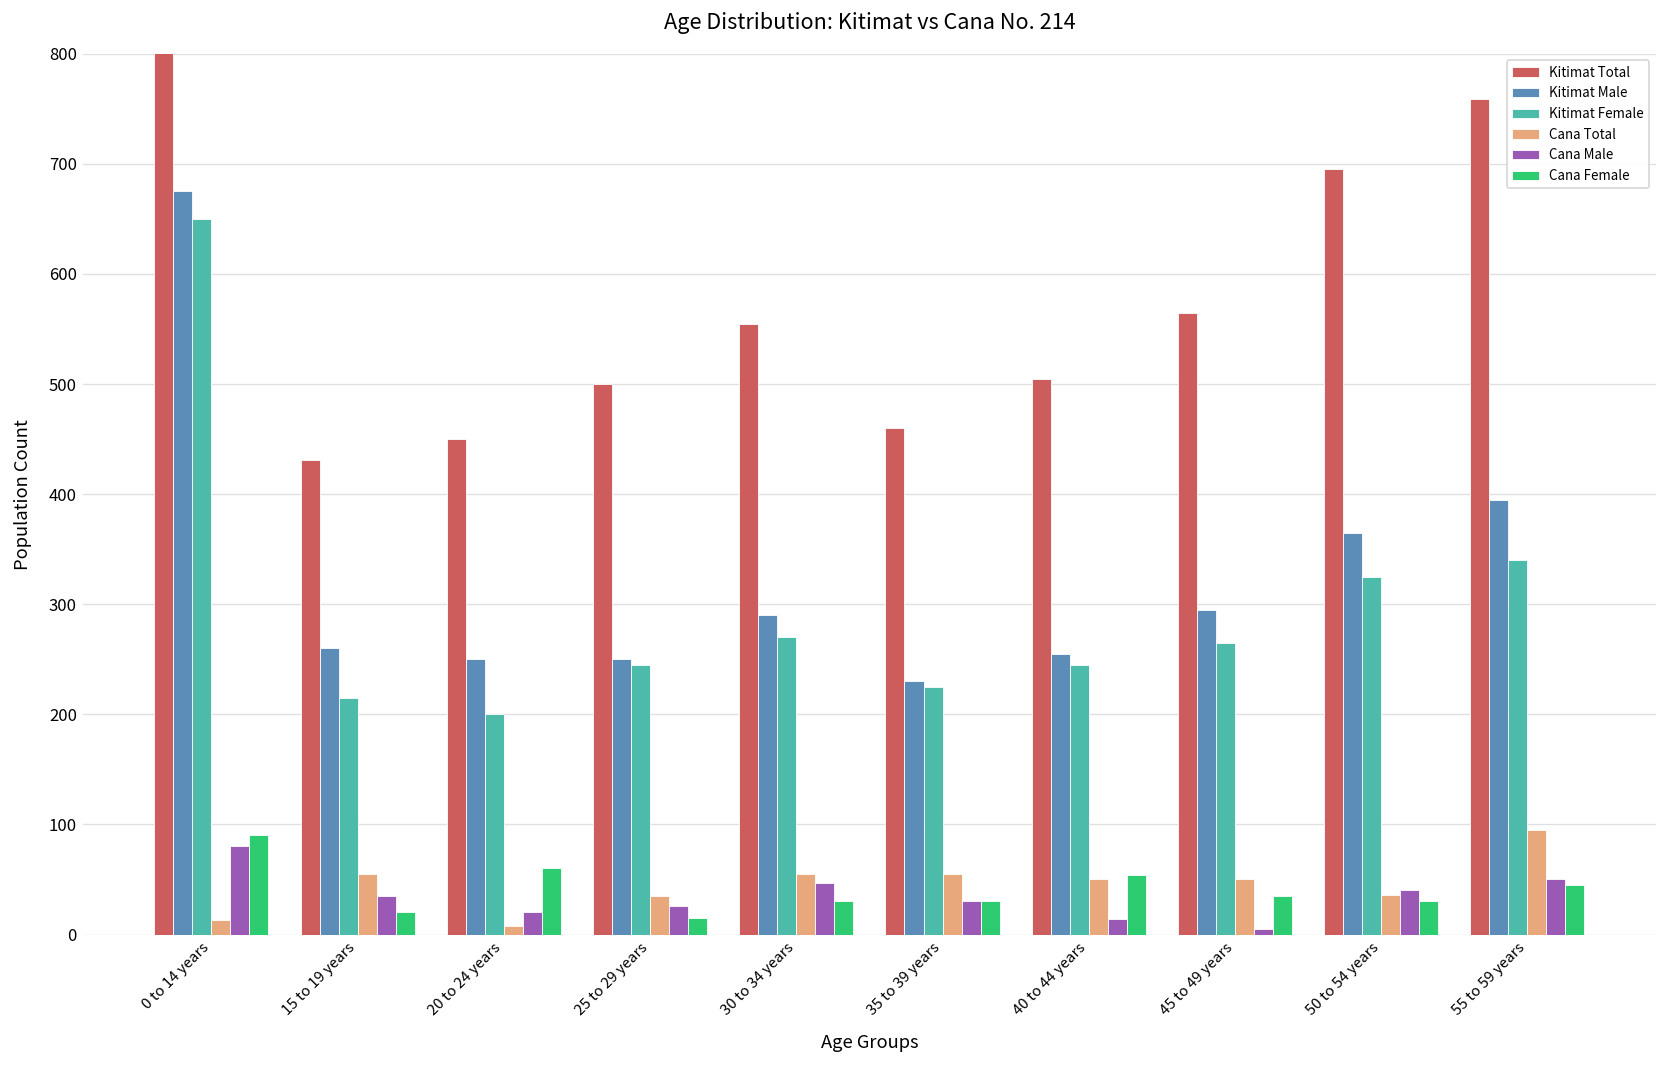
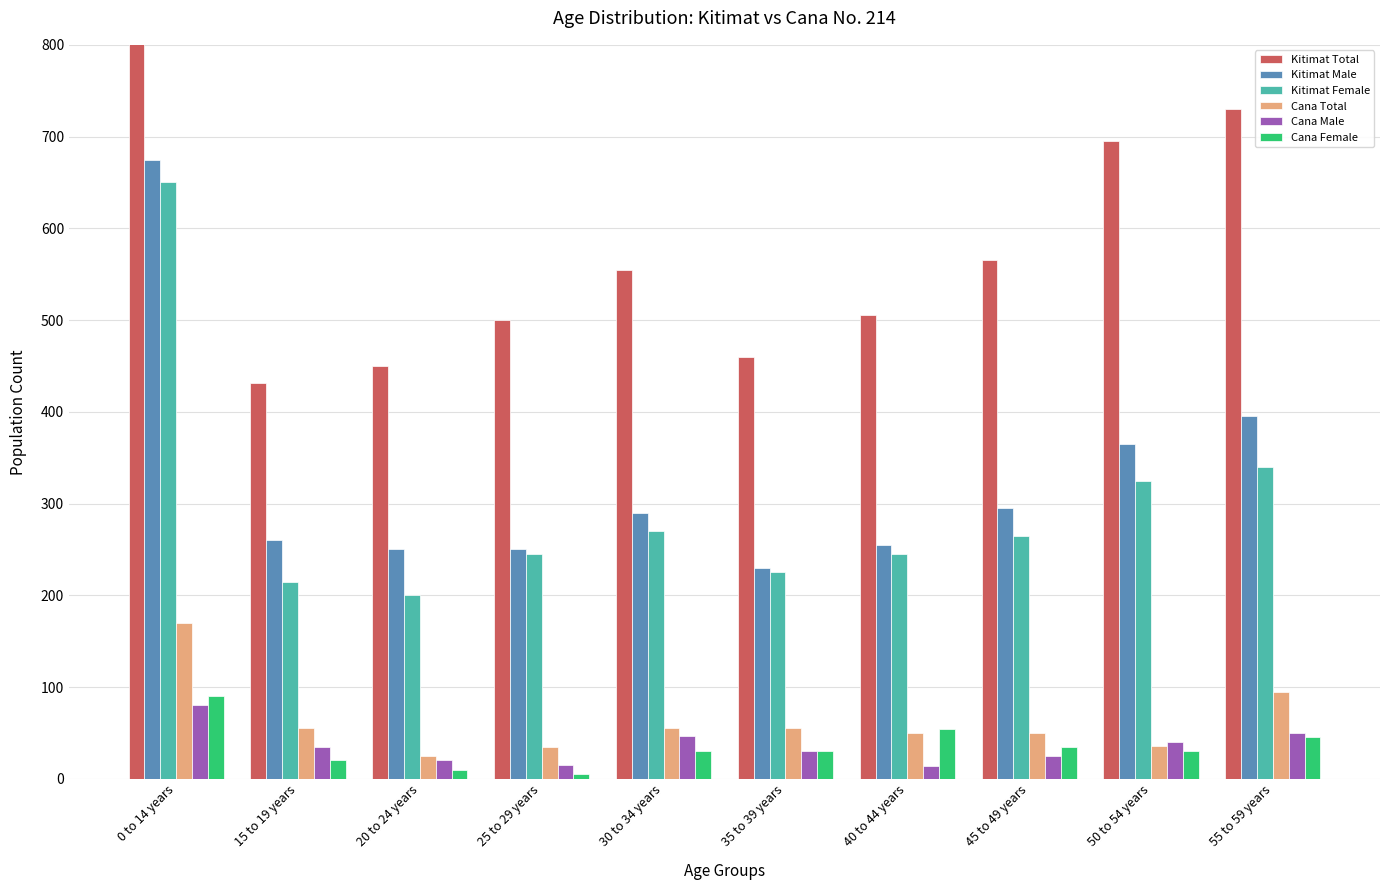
  {
    "Kitimat Total": {
      "15 to 19 years": 430,
      "20 to 24 years": 450,
      "25 to 29 years": 500,
      "30 to 34 years": 560,
      "35 to 39 years": 460,
      "40 to 44 years": 510,
      "45 to 49 years": 570,
      "50 to 54 years": 700,
-     "55 to 59 years": 760
+     "55 to 59 years": 730
    },
    "Cana Total": {
-     "0 to 14 years": 10,
+     "0 to 14 years": 170,
      "15 to 19 years": 60,
-     "20 to 24 years": 10,
+     "20 to 24 years": 30,
      "25 to 29 years": 40,
      "30 to 34 years": 60,
      "35 to 39 years": 60,
      "40 to 44 years": 50,
      "45 to 49 years": 50,
      "50 to 54 years": 40,
      "55 to 59 years": 100
    },
    "Cana Male": {
      "0 to 14 years": 80,
      "15 to 19 years": 40,
      "20 to 24 years": 20,
-     "25 to 29 years": 30,
+     "25 to 29 years": 20,
      "30 to 34 years": 50,
      "35 to 39 years": 30,
      "40 to 44 years": 10,
-     "45 to 49 years": 10,
+     "45 to 49 years": 30,
      "50 to 54 years": 40,
      "55 to 59 years": 50
    },
    "Cana Female": {
      "0 to 14 years": 90,
      "15 to 19 years": 20,
-     "20 to 24 years": 60,
-     "25 to 29 years": 20,
+     "20 to 24 years": 10,
+     "25 to 29 years": 10,
      "30 to 34 years": 30,
      "35 to 39 years": 30,
      "40 to 44 years": 50,
      "45 to 49 years": 40,
      "50 to 54 years": 30,
      "55 to 59 years": 50
    }
  }
